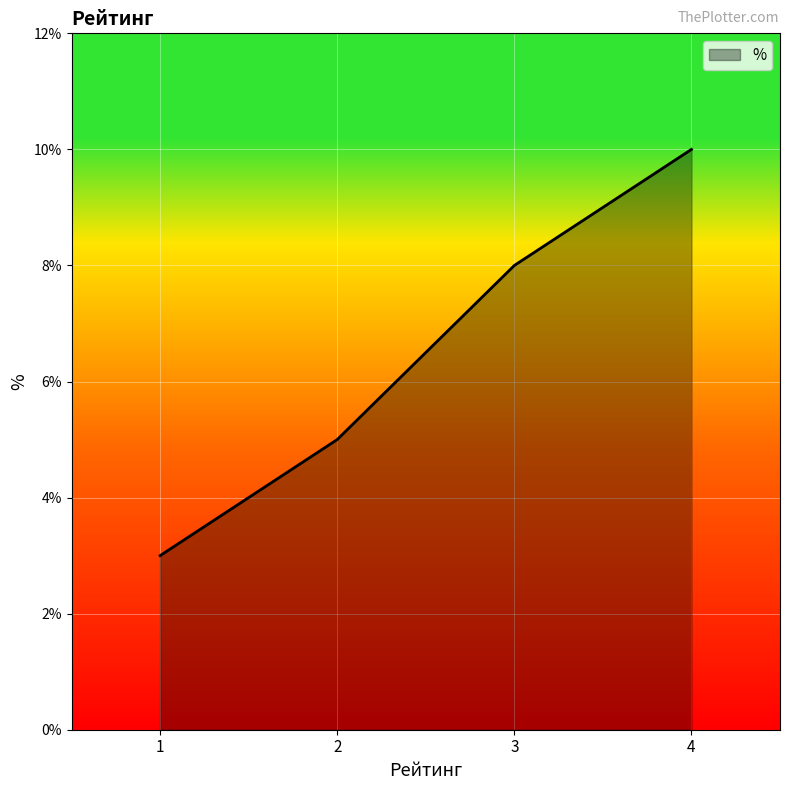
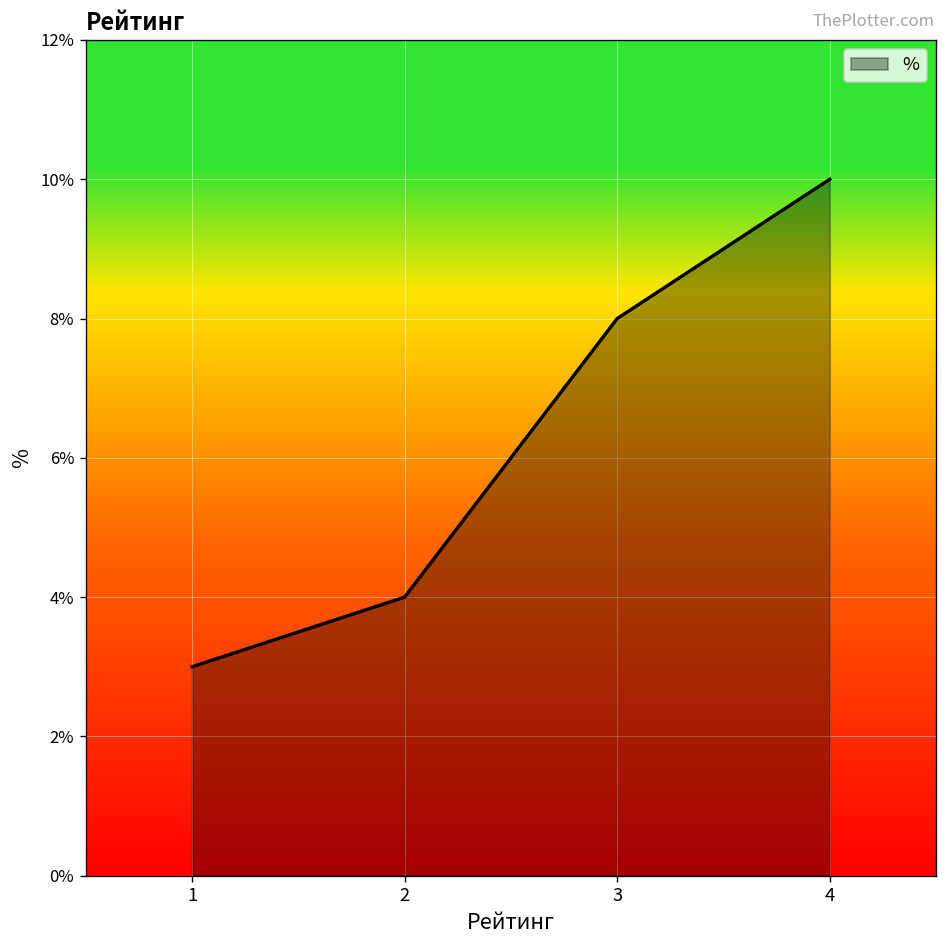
  {
    "1": "3.0%",
-   "2": "5.0%",
+   "2": "4.0%",
    "3": "8.0%",
    "4": "10.0%"
  }
